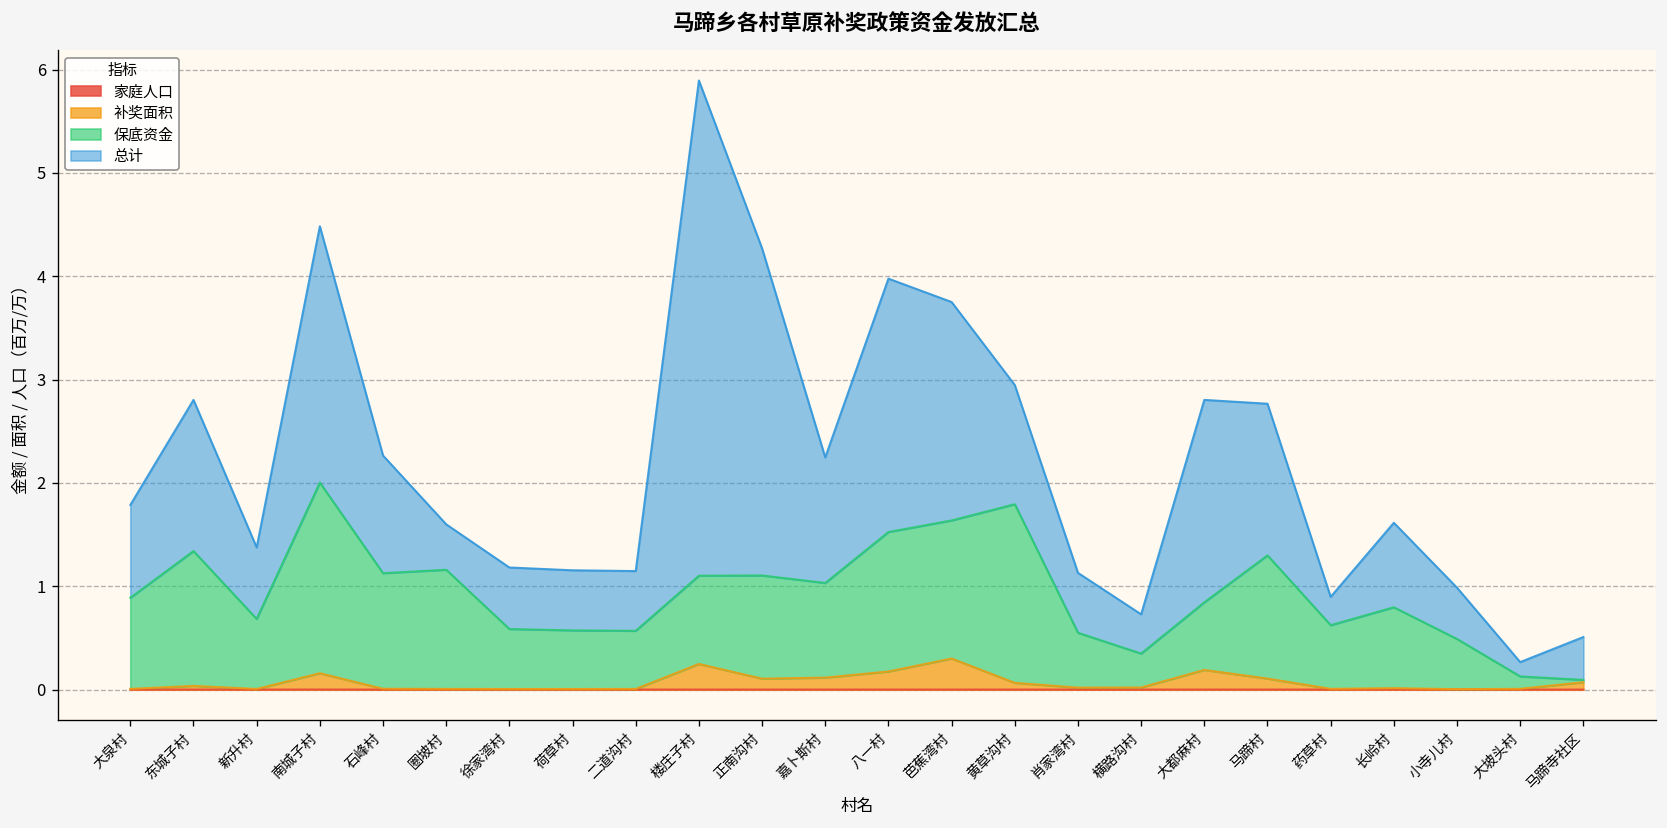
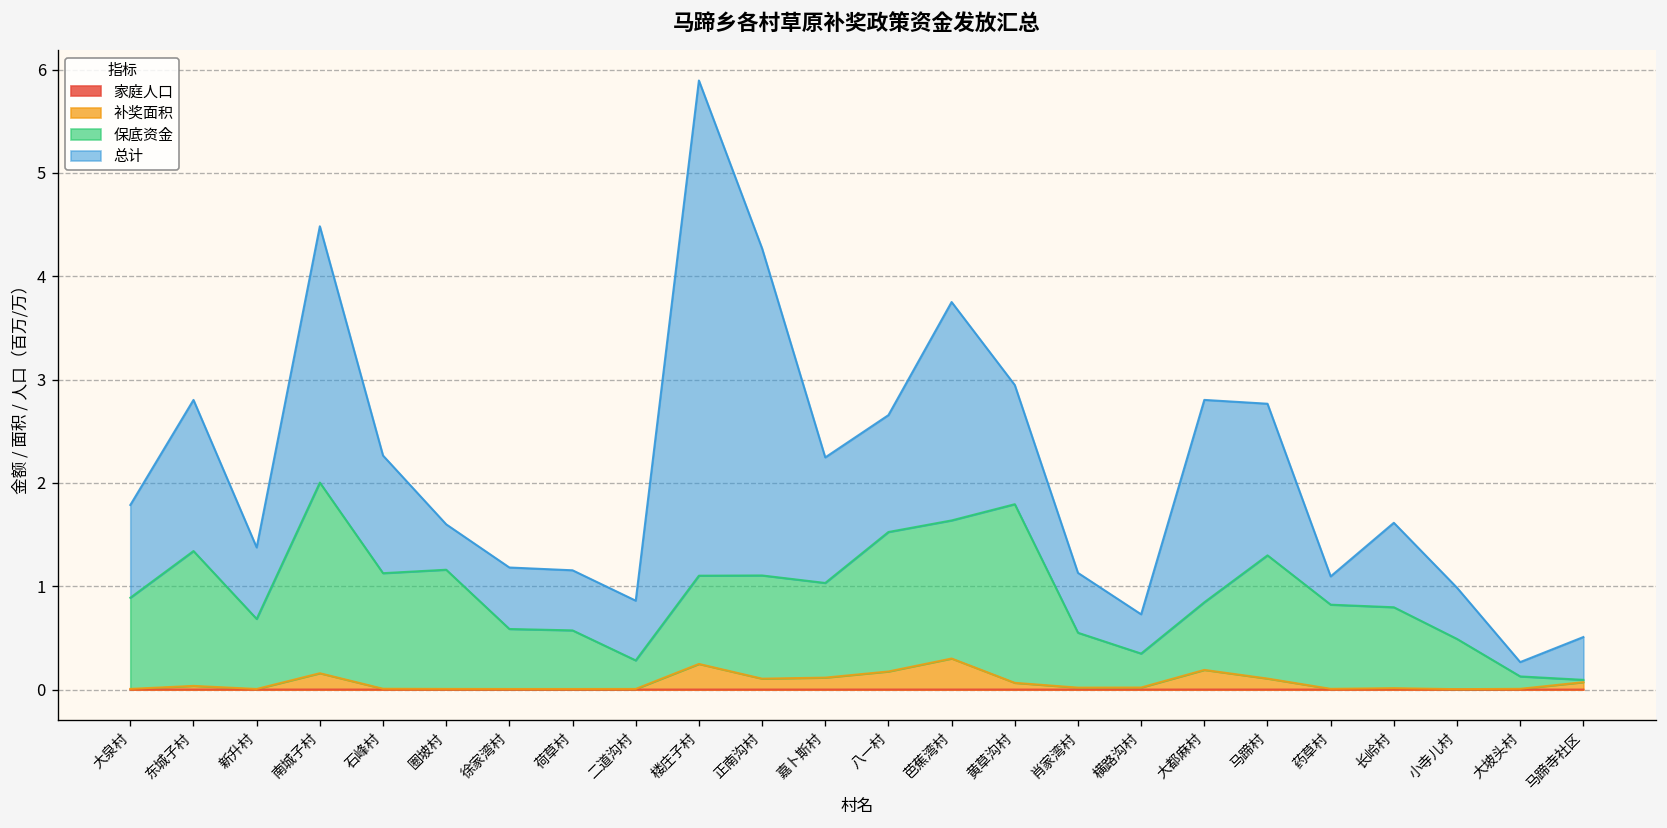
  {
    "家庭人口": {
      "东城子村": 0.0,
      "南城子村": 0.0,
      "楼庄子村": 0.0,
      "正南沟村": 0.0,
      "嘉卜斯村": 0.0,
      "八一村": 0.0,
      "芭蕉湾村": 0.0,
      "黄草沟村": 0.0,
      "大都麻村": 0.0,
      "马蹄村": 0.0,
      "马蹄寺社区": 0.0
    },
    "补奖面积": {
      "东城子村": 0.0,
      "南城子村": 0.2,
      "楼庄子村": 0.2,
      "正南沟村": 0.1,
      "嘉卜斯村": 0.1,
      "八一村": 0.2,
      "芭蕉湾村": 0.3,
      "黄草沟村": 0.1,
      "大都麻村": 0.2,
      "马蹄村": 0.1
    },
    "保底资金": {
      "大泉村": 0.9,
      "东城子村": 1.3,
      "新升村": 0.7,
      "南城子村": 1.8,
      "石峰村": 1.1,
      "圈坡村": 1.2,
      "徐家湾村": 0.6,
      "荷草村": 0.6,
-     "二道沟村": 0.6,
+     "二道沟村": 0.3,
      "楼庄子村": 0.9,
      "正南沟村": 1.0,
      "嘉卜斯村": 0.9,
      "八一村": 1.4,
      "芭蕉湾村": 1.3,
      "黄草沟村": 1.7,
      "肖家湾村": 0.5,
      "横路沟村": 0.3,
      "大都麻村": 0.7,
      "马蹄村": 1.2,
-     "药草村": 0.6,
+     "药草村": 0.8,
      "长岭村": 0.8,
      "小寺儿村": 0.5,
      "大坡头村": 0.1
    },
    "总计": {
      "大泉村": 0.9,
      "东城子村": 1.5,
      "新升村": 0.7,
      "南城子村": 2.5,
      "石峰村": 1.1,
      "圈坡村": 0.4,
      "徐家湾村": 0.6,
      "荷草村": 0.6,
      "二道沟村": 0.6,
      "楼庄子村": 4.8,
      "正南沟村": 3.2,
      "嘉卜斯村": 1.2,
-     "八一村": 2.5,
+     "八一村": 1.1,
      "芭蕉湾村": 2.1,
      "黄草沟村": 1.2,
      "肖家湾村": 0.6,
      "横路沟村": 0.4,
      "大都麻村": 2.0,
      "马蹄村": 1.5,
      "药草村": 0.3,
      "长岭村": 0.8,
      "小寺儿村": 0.5,
      "大坡头村": 0.1,
      "马蹄寺社区": 0.4
    }
  }
